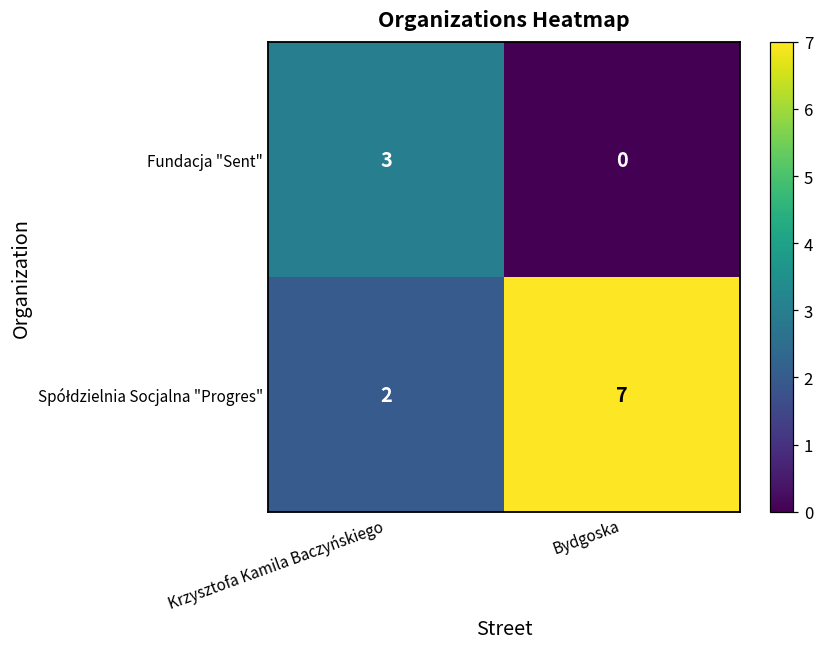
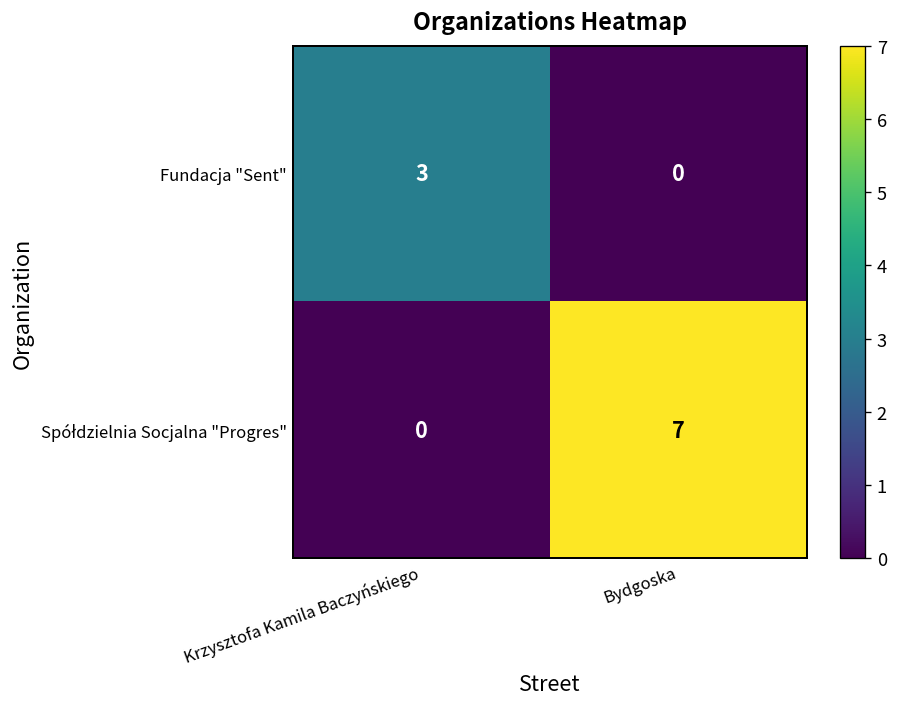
  {
    "Fundacja \"Sent\"": {
      "Krzysztofa Kamila Baczyńskiego": 3,
      "Bydgoska": 0
    },
    "Spółdzielnia Socjalna \"Progres\"": {
-     "Krzysztofa Kamila Baczyńskiego": 2,
+     "Krzysztofa Kamila Baczyńskiego": 0,
      "Bydgoska": 7
    }
  }
